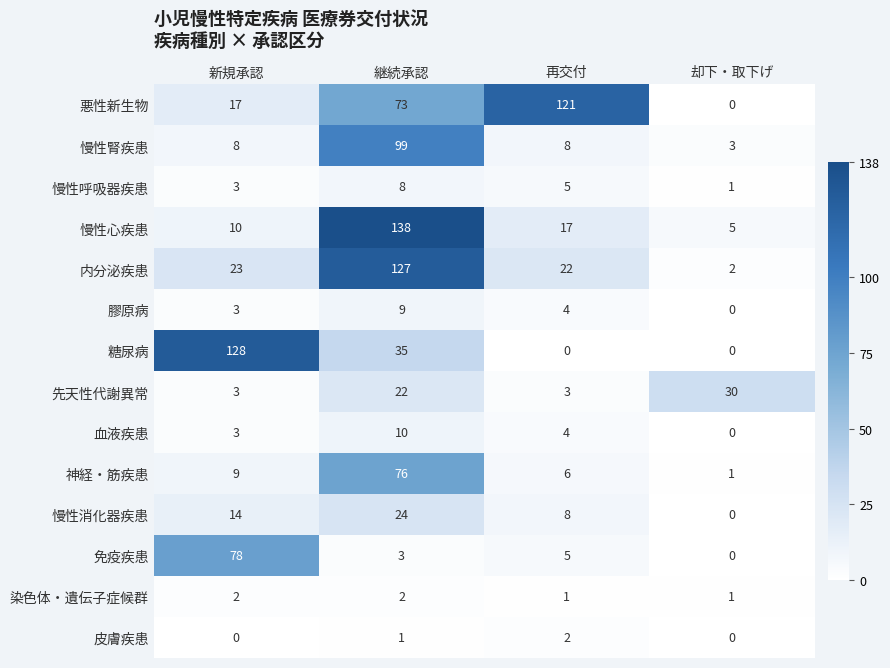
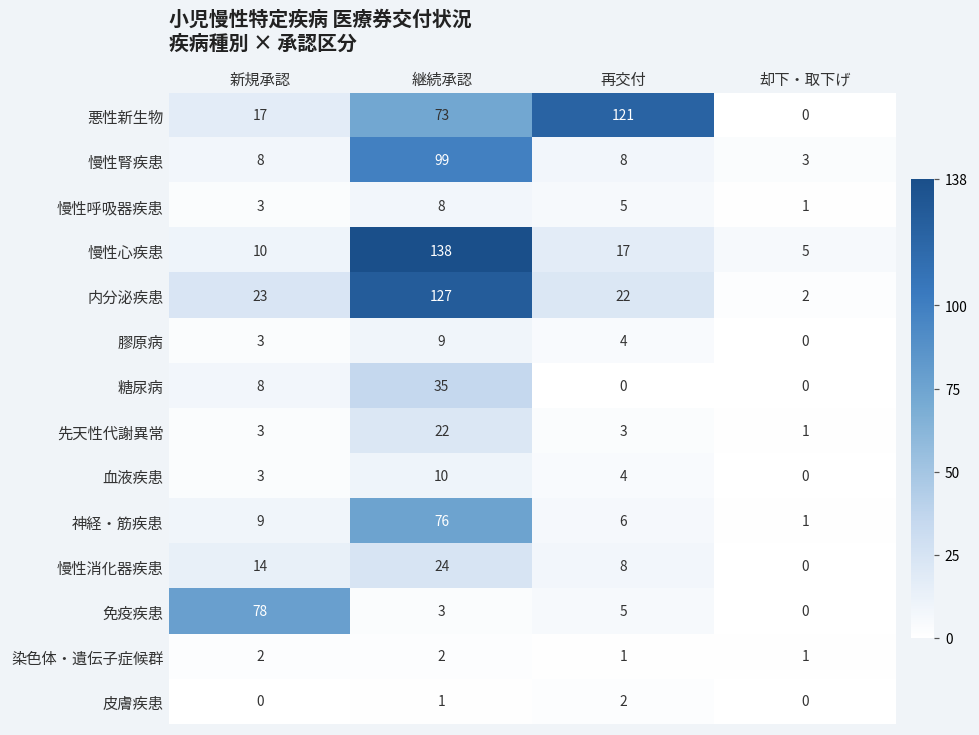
  {
    "悪性新生物": {
      "新規承認": 17,
      "継続承認": 73,
      "再交付": 121,
      "却下・取下げ": 0
    },
    "慢性腎疾患": {
      "新規承認": 8,
      "継続承認": 99,
      "再交付": 8,
      "却下・取下げ": 3
    },
    "慢性呼吸器疾患": {
      "新規承認": 3,
      "継続承認": 8,
      "再交付": 5,
      "却下・取下げ": 1
    },
    "慢性心疾患": {
      "新規承認": 10,
      "継続承認": 138,
      "再交付": 17,
      "却下・取下げ": 5
    },
    "内分泌疾患": {
      "新規承認": 23,
      "継続承認": 127,
      "再交付": 22,
      "却下・取下げ": 2
    },
    "膠原病": {
      "新規承認": 3,
      "継続承認": 9,
      "再交付": 4,
      "却下・取下げ": 0
    },
    "糖尿病": {
-     "新規承認": 128,
+     "新規承認": 8,
      "継続承認": 35,
      "再交付": 0,
      "却下・取下げ": 0
    },
    "先天性代謝異常": {
      "新規承認": 3,
      "継続承認": 22,
      "再交付": 3,
-     "却下・取下げ": 30
+     "却下・取下げ": 1
    },
    "血液疾患": {
      "新規承認": 3,
      "継続承認": 10,
      "再交付": 4,
      "却下・取下げ": 0
    },
    "神経・筋疾患": {
      "新規承認": 9,
      "継続承認": 76,
      "再交付": 6,
      "却下・取下げ": 1
    },
    "慢性消化器疾患": {
      "新規承認": 14,
      "継続承認": 24,
      "再交付": 8,
      "却下・取下げ": 0
    },
    "免疫疾患": {
      "新規承認": 78,
      "継続承認": 3,
      "再交付": 5,
      "却下・取下げ": 0
    },
    "染色体・遺伝子症候群": {
      "新規承認": 2,
      "継続承認": 2,
      "再交付": 1,
      "却下・取下げ": 1
    },
    "皮膚疾患": {
      "新規承認": 0,
      "継続承認": 1,
      "再交付": 2,
      "却下・取下げ": 0
    }
  }
